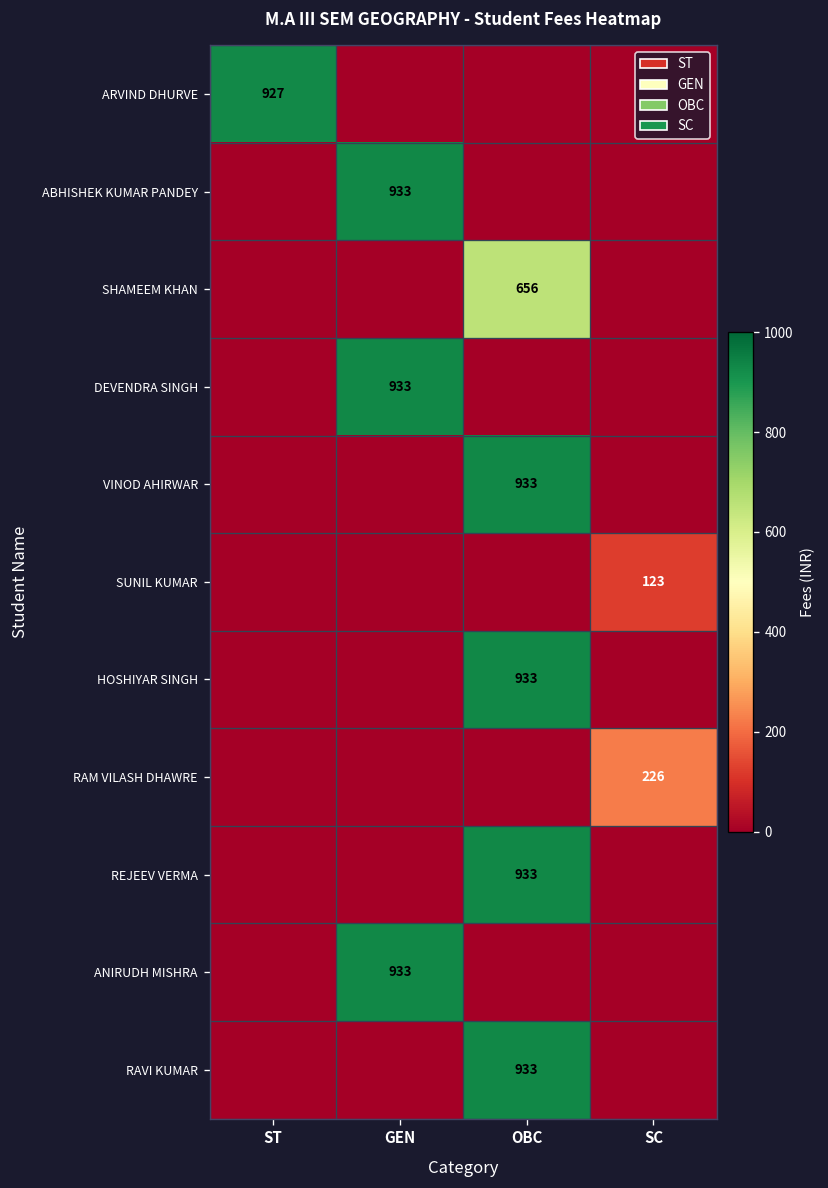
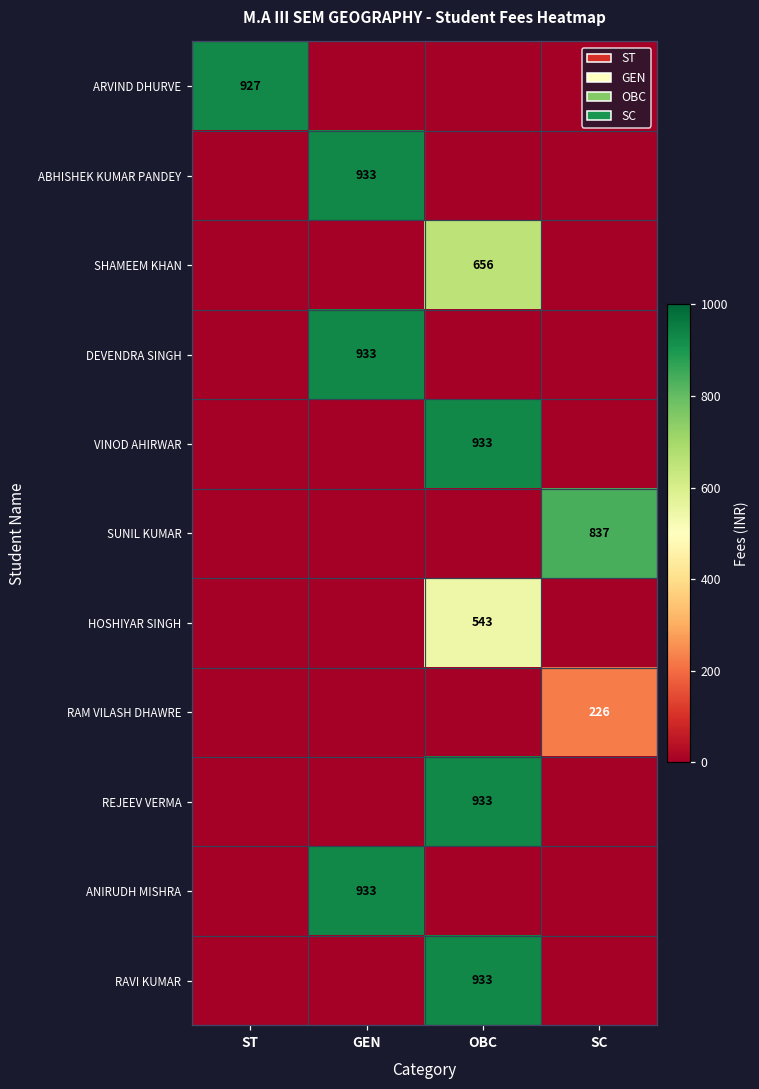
  {
    "ARVIND DHURVE": {
      "ST": 927
    },
    "ABHISHEK KUMAR PANDEY": {
      "GEN": 933
    },
    "SHAMEEM KHAN": {
      "OBC": 656
    },
    "DEVENDRA SINGH": {
      "GEN": 933
    },
    "VINOD AHIRWAR": {
      "OBC": 933
    },
    "SUNIL KUMAR": {
-     "SC": 123
+     "SC": 837
    },
    "HOSHIYAR SINGH": {
-     "OBC": 933
+     "OBC": 543
    },
    "RAM VILASH DHAWRE": {
      "SC": 226
    },
    "REJEEV VERMA": {
      "OBC": 933
    },
    "ANIRUDH MISHRA": {
      "GEN": 933
    },
    "RAVI KUMAR": {
      "OBC": 933
    }
  }
